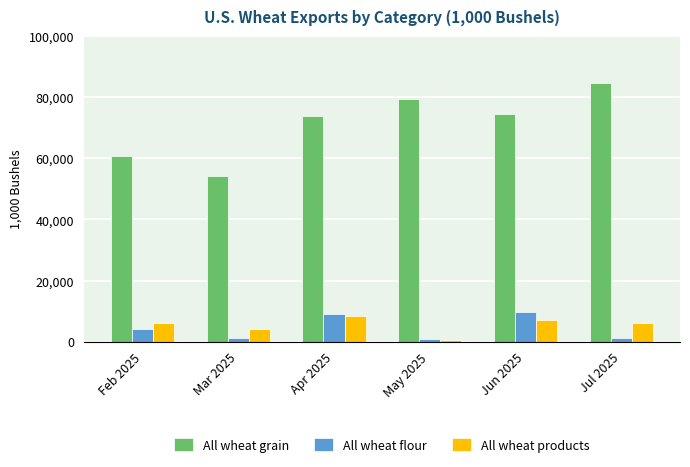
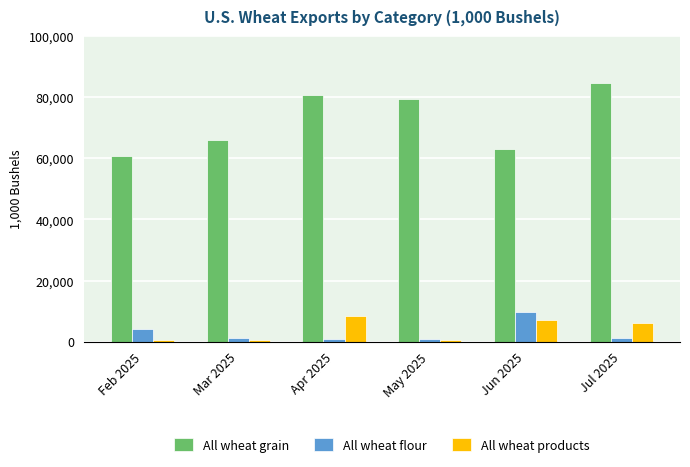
  {
    "All wheat grain": {
      "Feb 2025": "61,000",
-     "Mar 2025": "54,000",
-     "Apr 2025": "74,000",
+     "Mar 2025": "66,000",
+     "Apr 2025": "81,000",
      "May 2025": "79,000",
-     "Jun 2025": "74,000",
+     "Jun 2025": "63,000",
      "Jul 2025": "85,000"
    },
    "All wheat flour": {
      "Feb 2025": "4,000",
      "Mar 2025": "1,000",
-     "Apr 2025": "9,000",
+     "Apr 2025": "1,000",
      "May 2025": "1,000",
      "Jun 2025": "10,000",
      "Jul 2025": "1,000"
    },
    "All wheat products": {
-     "Feb 2025": "6,000",
-     "Mar 2025": "4,000",
+     "Feb 2025": "0",
+     "Mar 2025": "0",
      "Apr 2025": "9,000",
      "Jun 2025": "7,000",
      "Jul 2025": "6,000"
    }
  }
